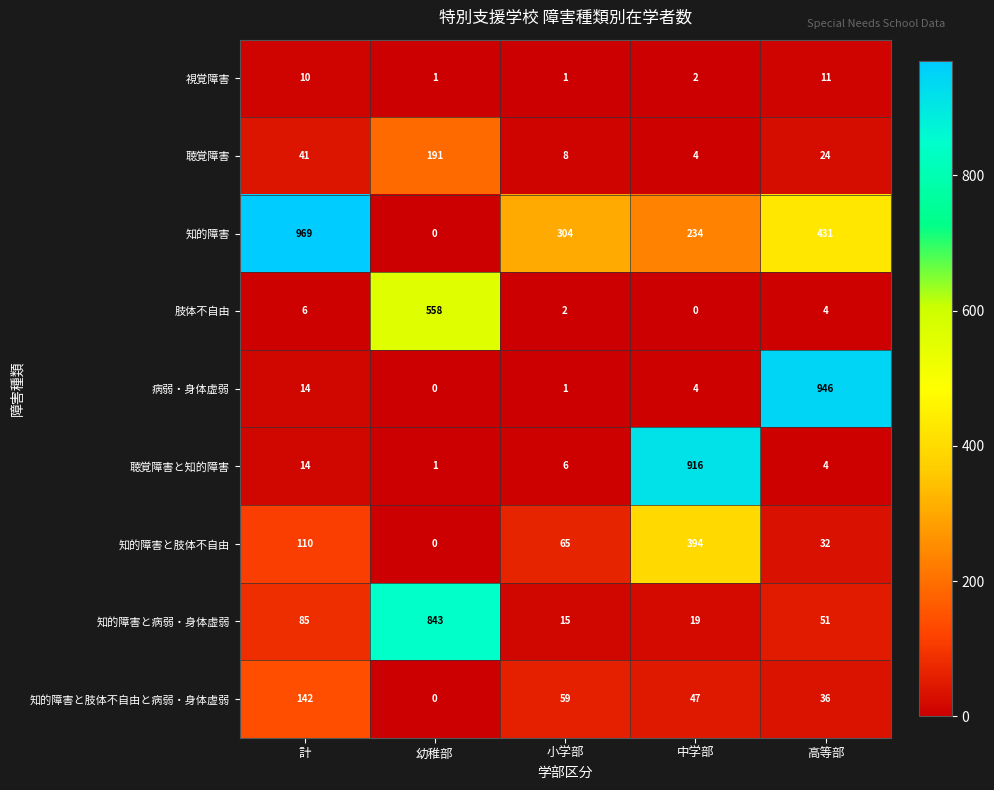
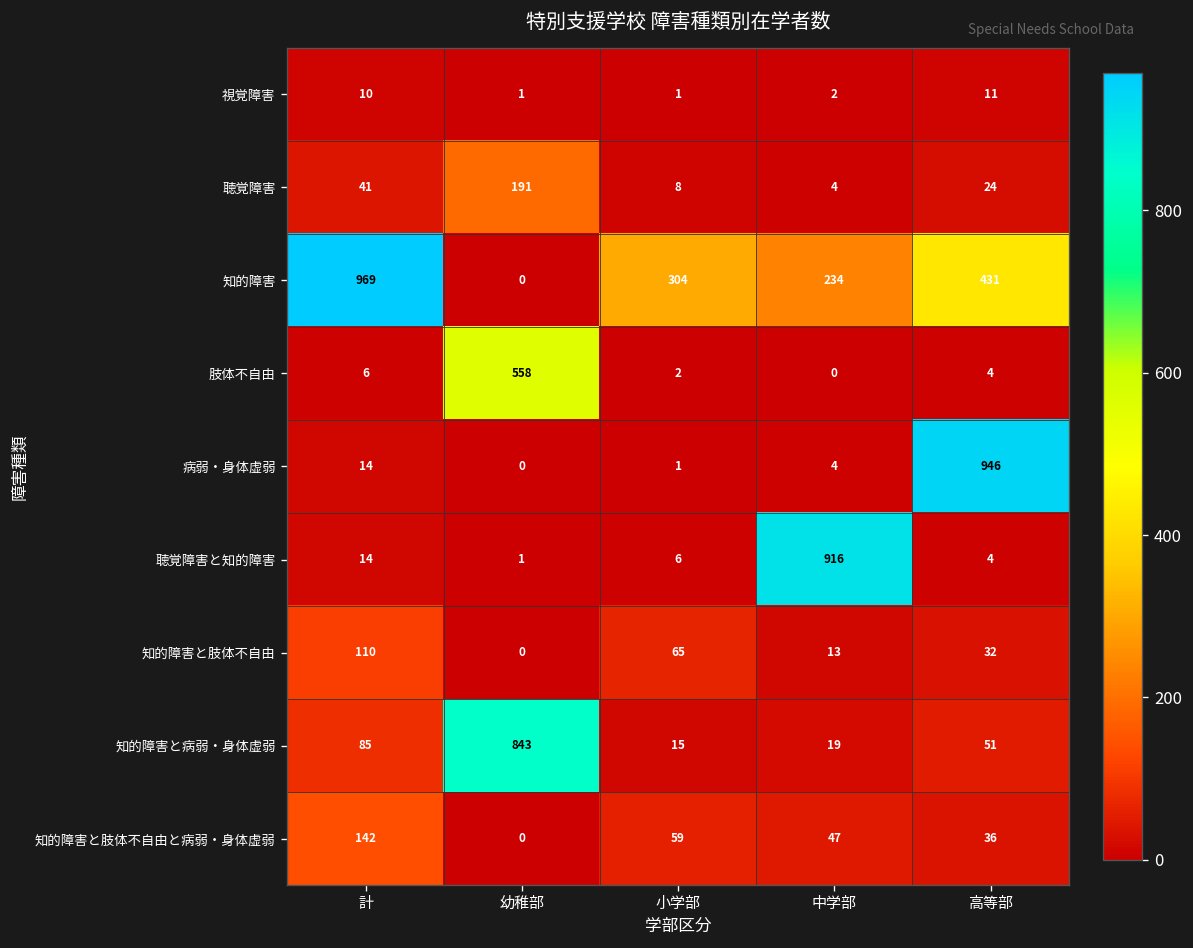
  {
    "視覚障害": {
      "計": 10,
      "幼稚部": 1,
      "小学部": 1,
      "中学部": 2,
      "高等部": 11
    },
    "聴覚障害": {
      "計": 41,
      "幼稚部": 191,
      "小学部": 8,
      "中学部": 4,
      "高等部": 24
    },
    "知的障害": {
      "計": 969,
      "幼稚部": 0,
      "小学部": 304,
      "中学部": 234,
      "高等部": 431
    },
    "肢体不自由": {
      "計": 6,
      "幼稚部": 558,
      "小学部": 2,
      "中学部": 0,
      "高等部": 4
    },
    "病弱・身体虚弱": {
      "計": 14,
      "幼稚部": 0,
      "小学部": 1,
      "中学部": 4,
      "高等部": 946
    },
    "聴覚障害と知的障害": {
      "計": 14,
      "幼稚部": 1,
      "小学部": 6,
      "中学部": 916,
      "高等部": 4
    },
    "知的障害と肢体不自由": {
      "計": 110,
      "幼稚部": 0,
      "小学部": 65,
-     "中学部": 394,
+     "中学部": 13,
      "高等部": 32
    },
    "知的障害と病弱・身体虚弱": {
      "計": 85,
      "幼稚部": 843,
      "小学部": 15,
      "中学部": 19,
      "高等部": 51
    },
    "知的障害と肢体不自由と病弱・身体虚弱": {
      "計": 142,
      "幼稚部": 0,
      "小学部": 59,
      "中学部": 47,
      "高等部": 36
    }
  }
